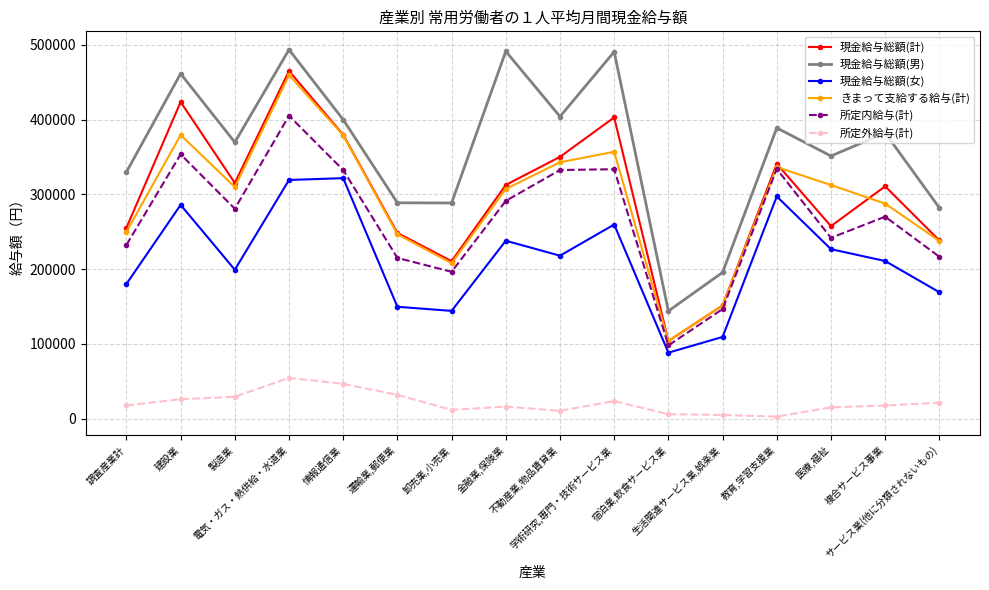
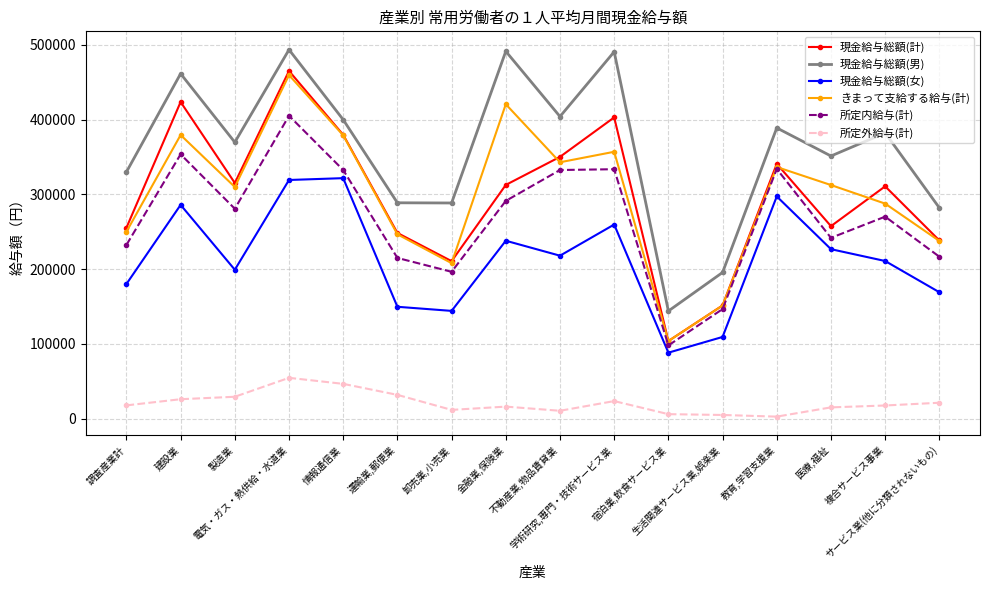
  {
    "現金給与総額(計)": {
      "調査産業計": 260000,
      "建設業": 420000,
      "製造業": 320000,
      "電気・ガス・熱供給・水道業": 460000,
      "金融業,保険業": 310000,
      "不動産業,物品賃貸業": 350000,
      "学術研究,専門・技術サービス業": 400000,
      "教育,学習支援業": 340000,
      "医療,福祉": 260000,
      "複合サービス事業": 310000
    },
    "現金給与総額(男)": {
      "調査産業計": 330000,
      "建設業": 460000,
      "製造業": 370000,
      "電気・ガス・熱供給・水道業": 490000,
      "情報通信業": 400000,
      "運輸業,郵便業": 290000,
      "卸売業,小売業": 290000,
      "金融業,保険業": 490000,
      "不動産業,物品賃貸業": 400000,
      "学術研究,専門・技術サービス業": 490000,
      "宿泊業,飲食サービス業": 140000,
      "生活関連サービス業,娯楽業": 200000,
      "教育,学習支援業": 390000,
      "医療,福祉": 350000,
      "サービス業(他に分類されないもの)": 280000
    },
    "現金給与総額(女)": {
      "調査産業計": 180000,
      "建設業": 290000,
      "製造業": 200000,
      "電気・ガス・熱供給・水道業": 320000,
      "情報通信業": 320000,
      "運輸業,郵便業": 150000,
      "卸売業,小売業": 140000,
      "金融業,保険業": 240000,
      "不動産業,物品賃貸業": 220000,
      "学術研究,専門・技術サービス業": 260000,
      "宿泊業,飲食サービス業": 90000,
      "生活関連サービス業,娯楽業": 110000,
      "教育,学習支援業": 300000,
      "医療,福祉": 230000,
      "複合サービス事業": 210000,
      "サービス業(他に分類されないもの)": 170000
    },
    "きまって支給する給与(計)": {
      "調査産業計": 250000,
      "建設業": 380000,
      "製造業": 310000,
      "電気・ガス・熱供給・水道業": 460000,
-     "金融業,保険業": 310000,
+     "金融業,保険業": 420000,
      "不動産業,物品賃貸業": 340000,
      "学術研究,専門・技術サービス業": 360000,
      "医療,福祉": 310000,
      "複合サービス事業": 290000
    },
    "所定内給与(計)": {
      "調査産業計": 230000,
      "建設業": 350000,
      "製造業": 280000,
      "電気・ガス・熱供給・水道業": 410000,
      "情報通信業": 330000,
      "運輸業,郵便業": 210000,
      "卸売業,小売業": 200000,
      "金融業,保険業": 290000,
      "不動産業,物品賃貸業": 330000,
      "学術研究,専門・技術サービス業": 330000,
      "宿泊業,飲食サービス業": 100000,
      "生活関連サービス業,娯楽業": 150000,
      "医療,福祉": 240000,
      "複合サービス事業": 270000,
      "サービス業(他に分類されないもの)": 220000
    },
    "所定外給与(計)": {
      "調査産業計": 20000,
      "建設業": 30000,
      "製造業": 30000,
      "電気・ガス・熱供給・水道業": 50000,
      "情報通信業": 50000,
      "運輸業,郵便業": 30000,
      "卸売業,小売業": 10000,
      "金融業,保険業": 20000,
      "不動産業,物品賃貸業": 10000,
      "学術研究,専門・技術サービス業": 20000,
      "宿泊業,飲食サービス業": 10000,
      "生活関連サービス業,娯楽業": 0,
      "教育,学習支援業": 0,
      "医療,福祉": 10000,
      "複合サービス事業": 20000,
      "サービス業(他に分類されないもの)": 20000
    }
  }
